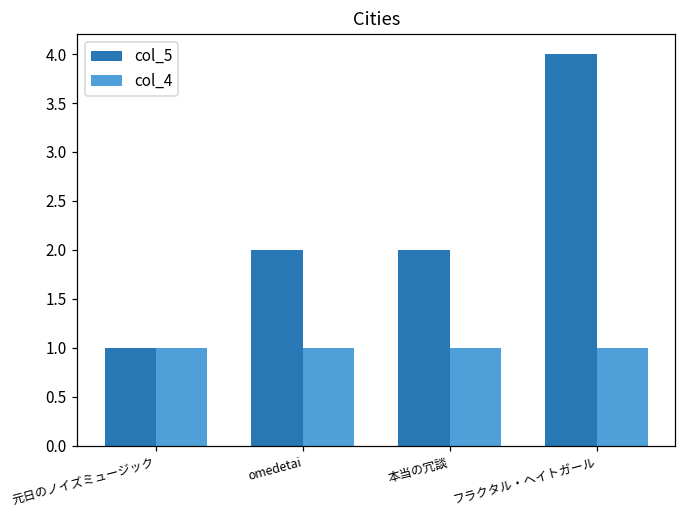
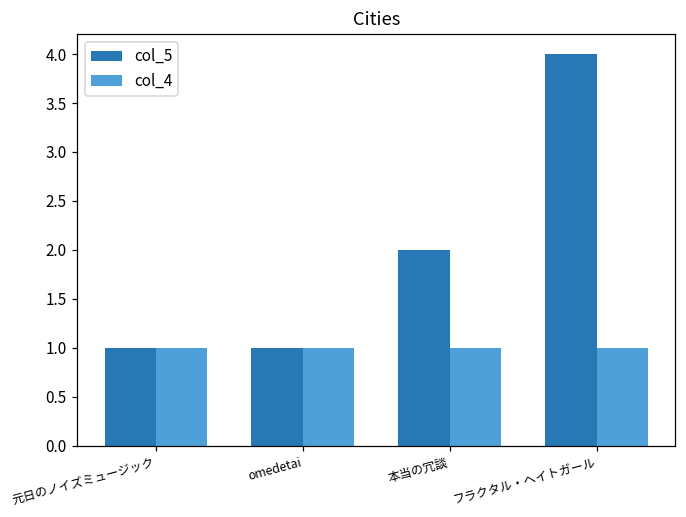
  {
    "col_5": {
      "元日のノイズミュージック": 1,
-     "omedetai": 2,
+     "omedetai": 1,
      "本当の冗談": 2,
      "フラクタル・ヘイトガール": 4
    },
    "col_4": {
      "元日のノイズミュージック": 1,
      "omedetai": 1,
      "本当の冗談": 1,
      "フラクタル・ヘイトガール": 1
    }
  }
